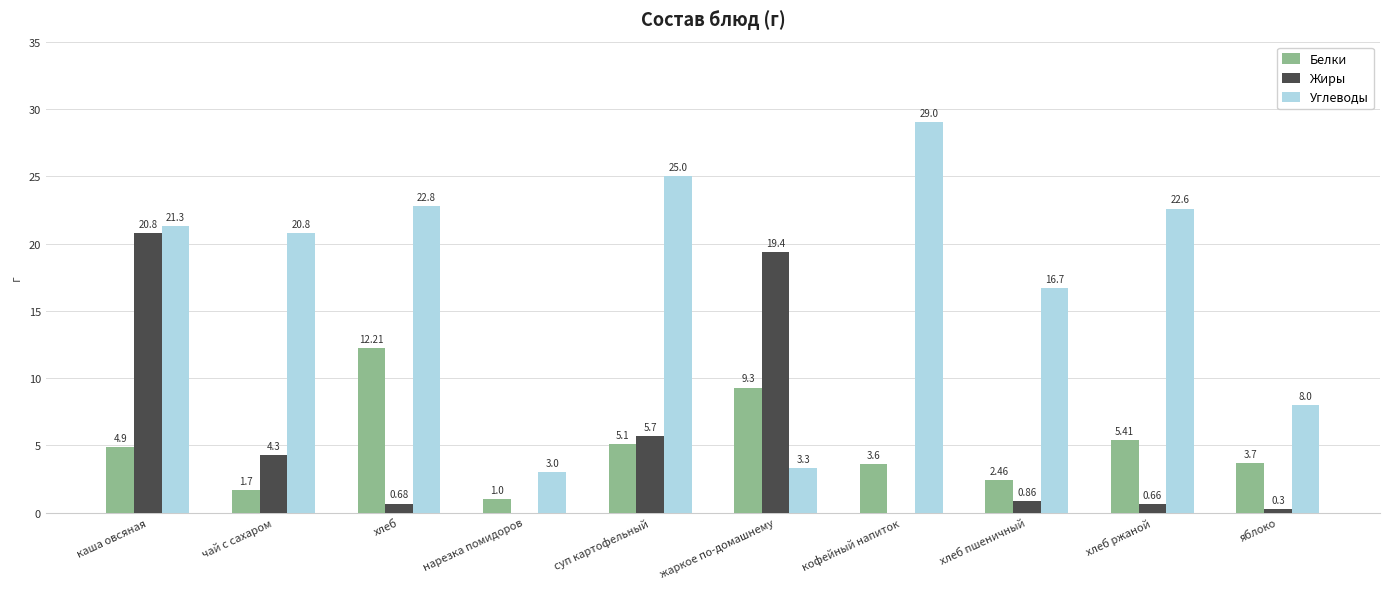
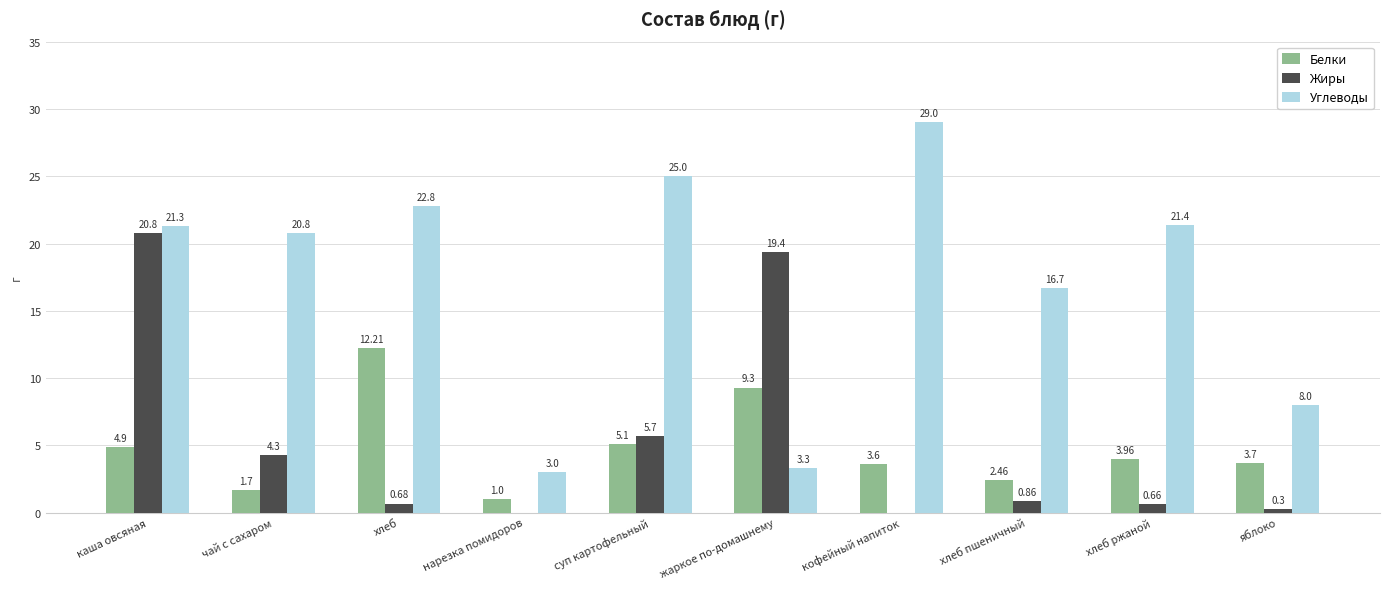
  {
    "Белки": {
      "каша овсяная": 4.9,
      "чай с сахаром": 1.7,
      "хлеб": 12.21,
      "нарезка помидоров": 1.0,
      "суп картофельный": 5.1,
      "жаркое по-домашнему": 9.3,
      "кофейный напиток": 3.6,
      "хлеб пшеничный": 2.46,
-     "хлеб ржаной": 5.41,
+     "хлеб ржаной": 3.96,
      "яблоко": 3.7
    },
    "Жиры": {
      "каша овсяная": 20.8,
      "чай с сахаром": 4.3,
      "хлеб": 0.68,
      "суп картофельный": 5.7,
      "жаркое по-домашнему": 19.4,
      "хлеб пшеничный": 0.86,
      "хлеб ржаной": 0.66,
      "яблоко": 0.3
    },
    "Углеводы": {
      "каша овсяная": 21.3,
      "чай с сахаром": 20.8,
      "хлеб": 22.8,
      "нарезка помидоров": 3.0,
      "суп картофельный": 25.0,
      "жаркое по-домашнему": 3.3,
      "кофейный напиток": 29.0,
      "хлеб пшеничный": 16.7,
-     "хлеб ржаной": 22.6,
+     "хлеб ржаной": 21.4,
      "яблоко": 8.0
    }
  }
